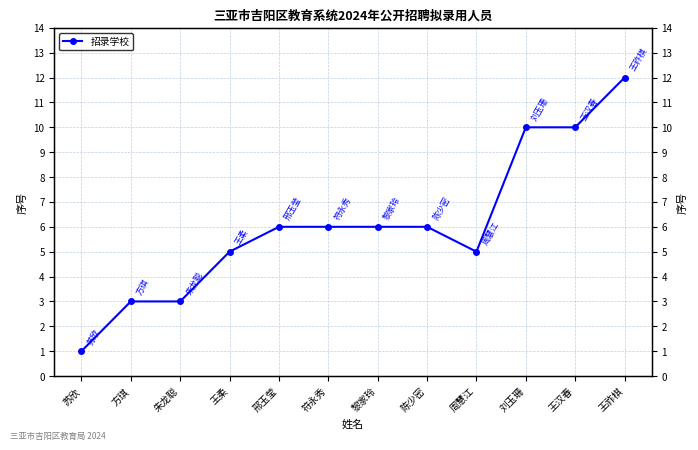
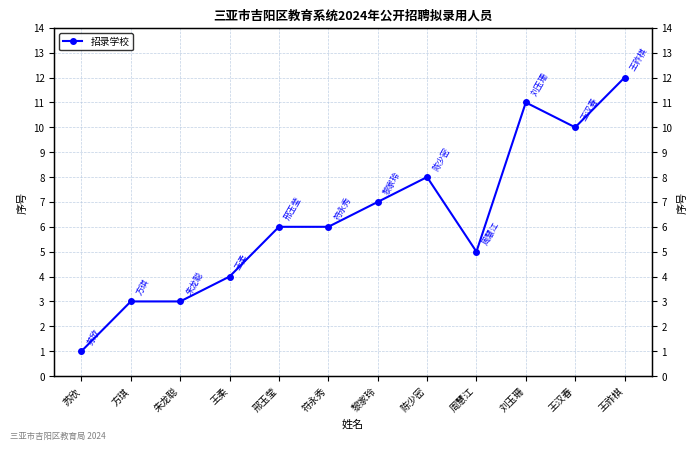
  {
    "苏欣": 1,
    "方琪": 3,
    "朱龙聪": 3,
-   "王柔": 5,
+   "王柔": 4,
    "邢玉莹": 6,
    "符永秀": 6,
-   "黎家玲": 6,
-   "陈少密": 6,
+   "黎家玲": 7,
+   "陈少密": 8,
    "周慧江": 5,
-   "刘玉珊": 10,
+   "刘玉珊": 11,
    "王汉春": 10,
    "王祚棋": 12
  }
